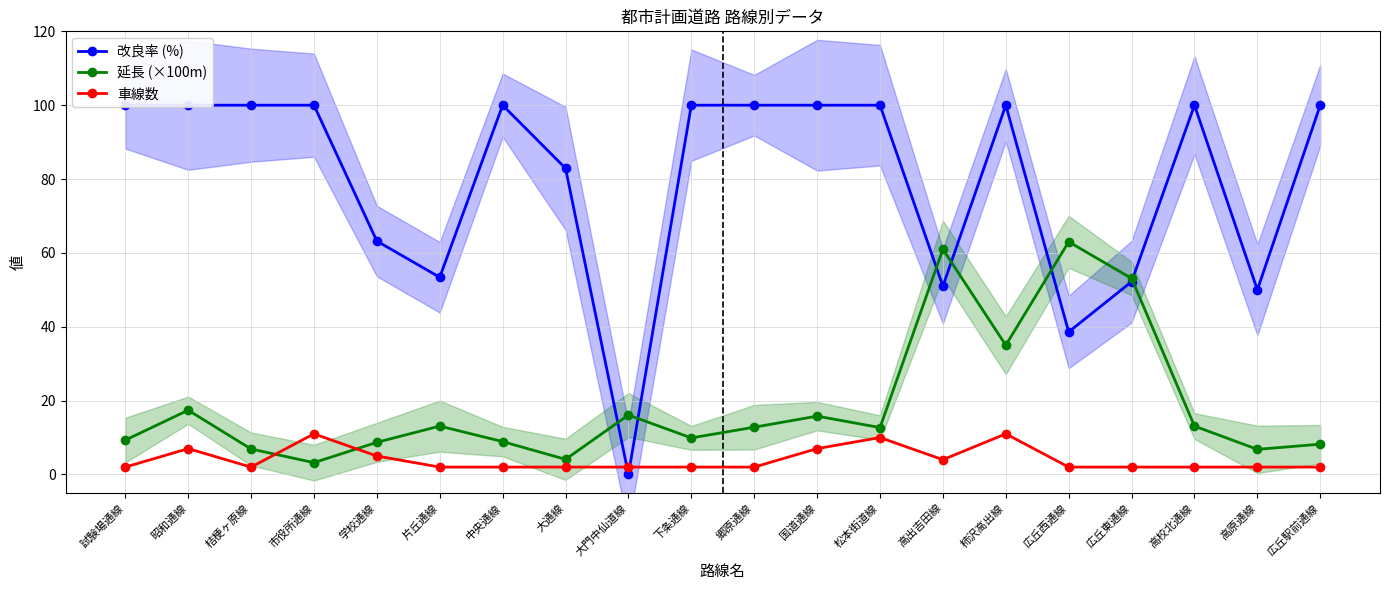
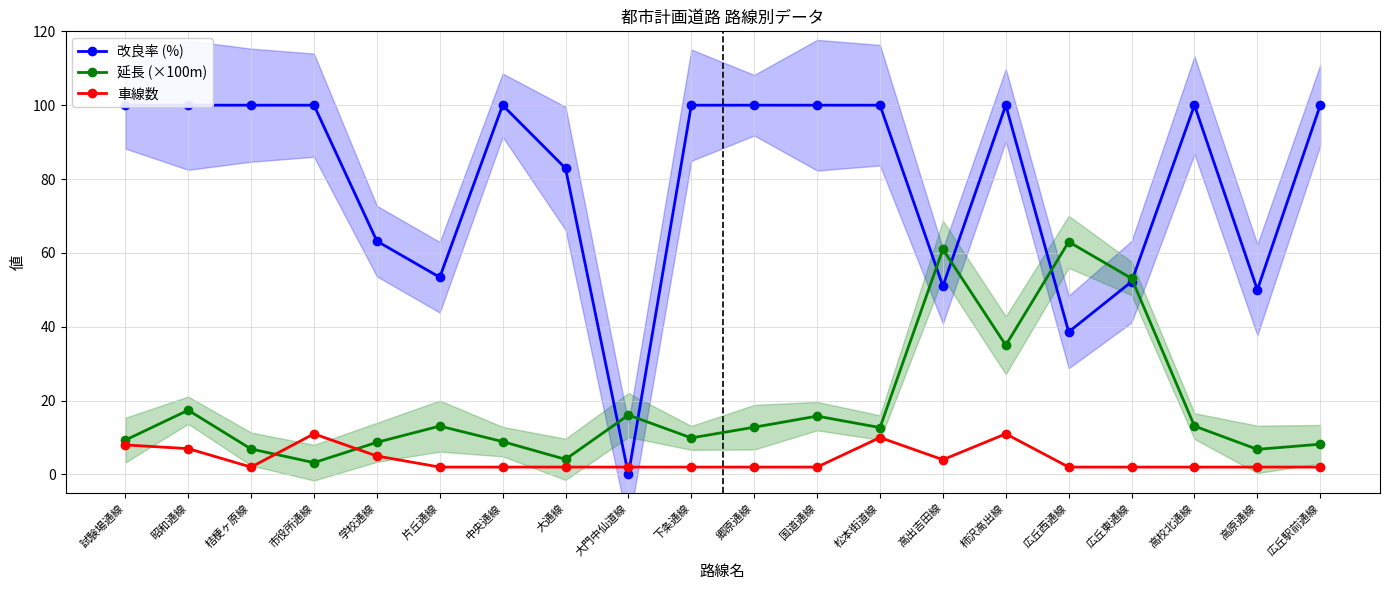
  {
    "車線数": {
-     "試験場通線": 2,
+     "試験場通線": 8,
      "昭和通線": 7,
      "桔梗ヶ原線": 2,
      "市役所通線": 11,
      "学校通線": 5,
      "片丘通線": 2,
      "中央通線": 2,
      "大通線": 2,
      "大門中仙道線": 2,
      "下条通線": 2,
      "郷原通線": 2,
-     "国道通線": 7,
+     "国道通線": 2,
      "松本街道線": 10,
      "高出吉田線": 4,
      "柿沢高出線": 11,
      "広丘西通線": 2,
      "広丘東通線": 2,
      "高校北通線": 2,
      "高原通線": 2,
      "広丘駅前通線": 2
    }
  }
